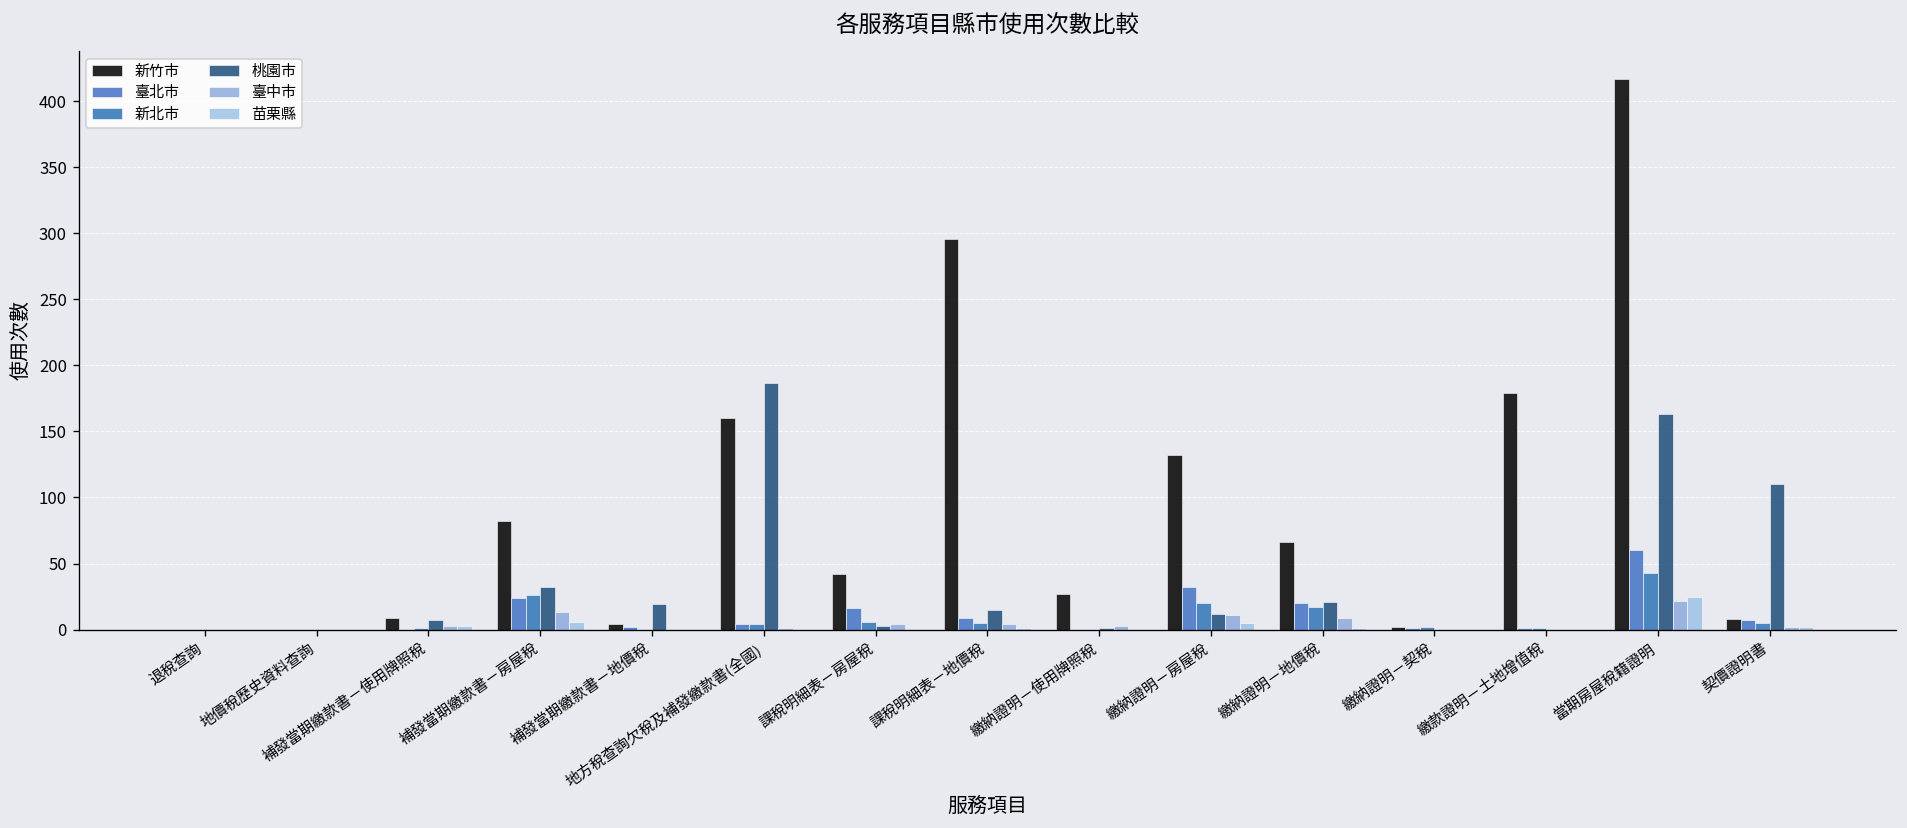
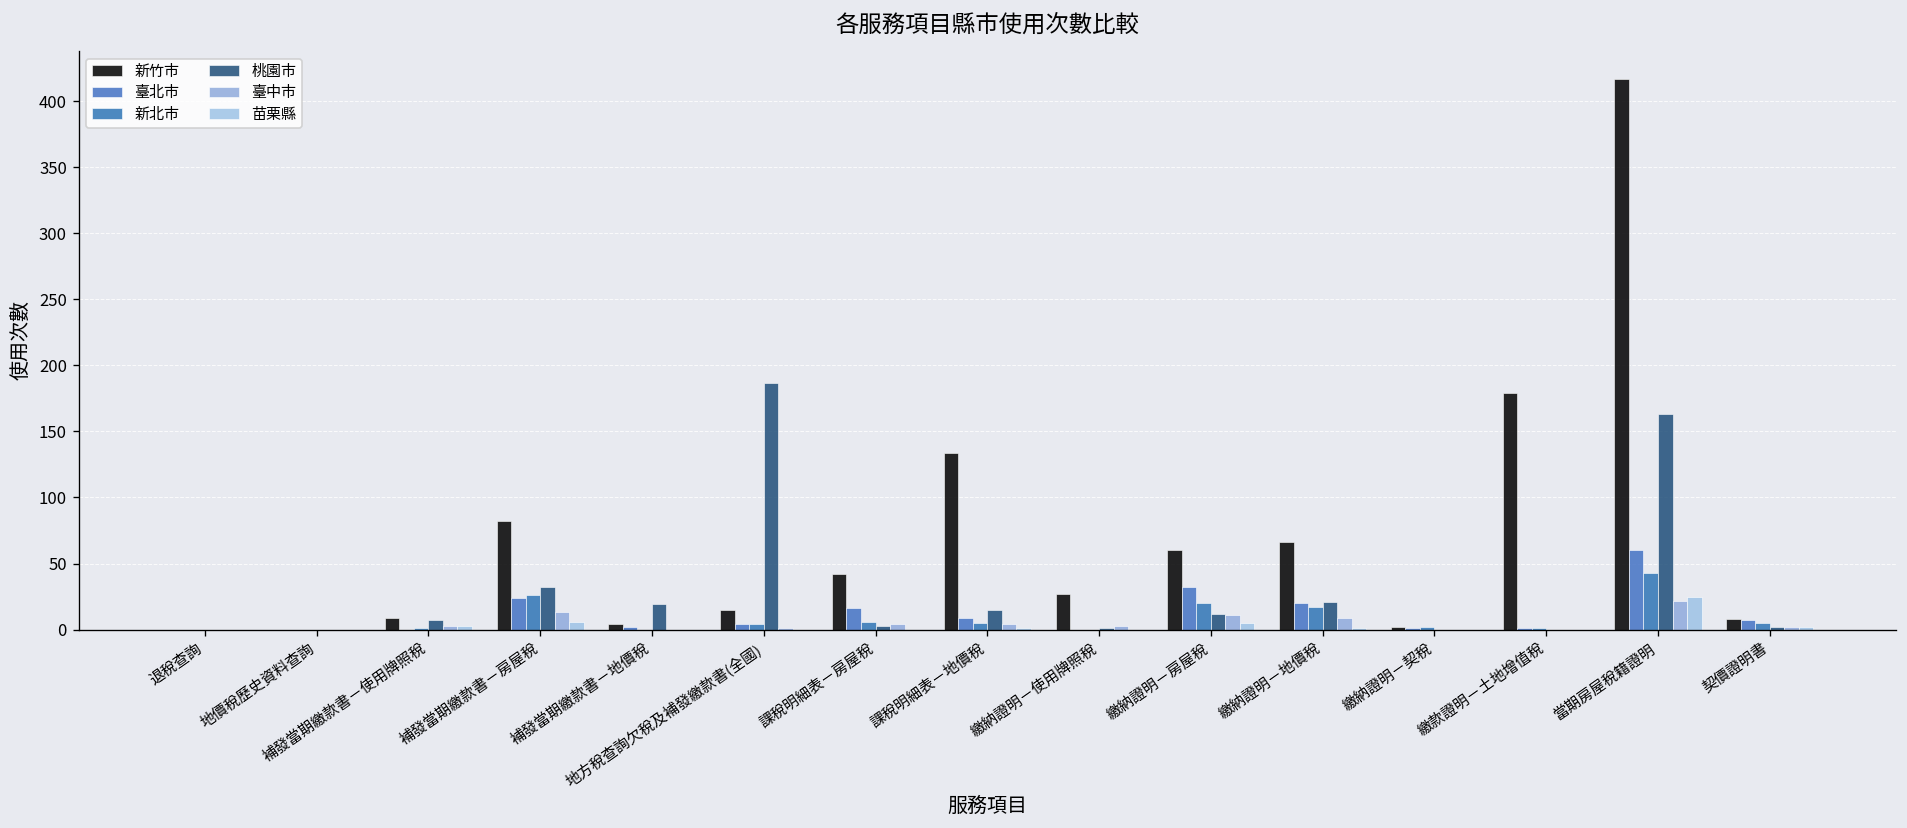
  {
    "新竹市": {
      "退稅查詢": 0,
      "地價稅歷史資料查詢": 0,
      "補發當期繳款書－使用牌照稅": 9,
      "補發當期繳款書－房屋稅": 82,
      "補發當期繳款書－地價稅": 4,
-     "地方稅查詢欠稅及補發繳款書(全國)": 160,
+     "地方稅查詢欠稅及補發繳款書(全國)": 15,
      "課稅明細表－房屋稅": 42,
-     "課稅明細表－地價稅": 296,
+     "課稅明細表－地價稅": 134,
      "繳納證明－使用牌照稅": 27,
-     "繳納證明－房屋稅": 132,
+     "繳納證明－房屋稅": 60,
      "繳納證明－地價稅": 66,
      "繳款證明－土地增值稅": 179,
      "當期房屋稅籍證明": 417,
      "契價證明書": 8
    },
    "桃園市": {
      "退稅查詢": 0,
      "地價稅歷史資料查詢": 0,
      "補發當期繳款書－使用牌照稅": 7,
      "補發當期繳款書－房屋稅": 32,
      "補發當期繳款書－地價稅": 19,
      "地方稅查詢欠稅及補發繳款書(全國)": 187,
      "課稅明細表－房屋稅": 3,
      "課稅明細表－地價稅": 15,
      "繳納證明－房屋稅": 12,
      "繳納證明－地價稅": 21,
      "繳納證明－契稅": 0,
      "繳款證明－土地增值稅": 0,
      "當期房屋稅籍證明": 163,
-     "契價證明書": 110
+     "契價證明書": 2
    }
  }
